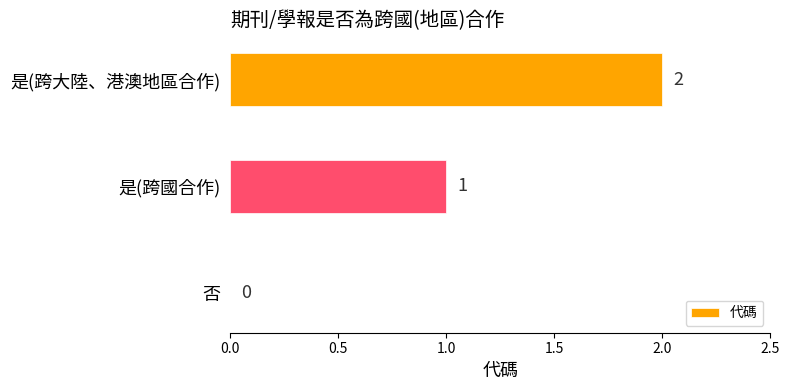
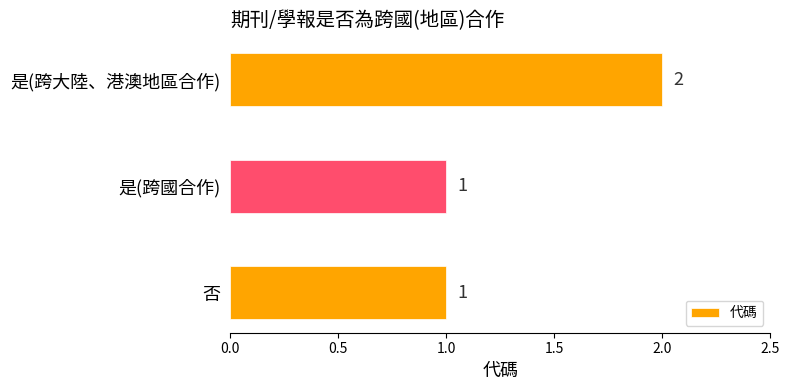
  {
    "是(跨大陸、港澳地區合作)": 2,
    "是(跨國合作)": 1,
-   "否": 0
+   "否": 1
  }
